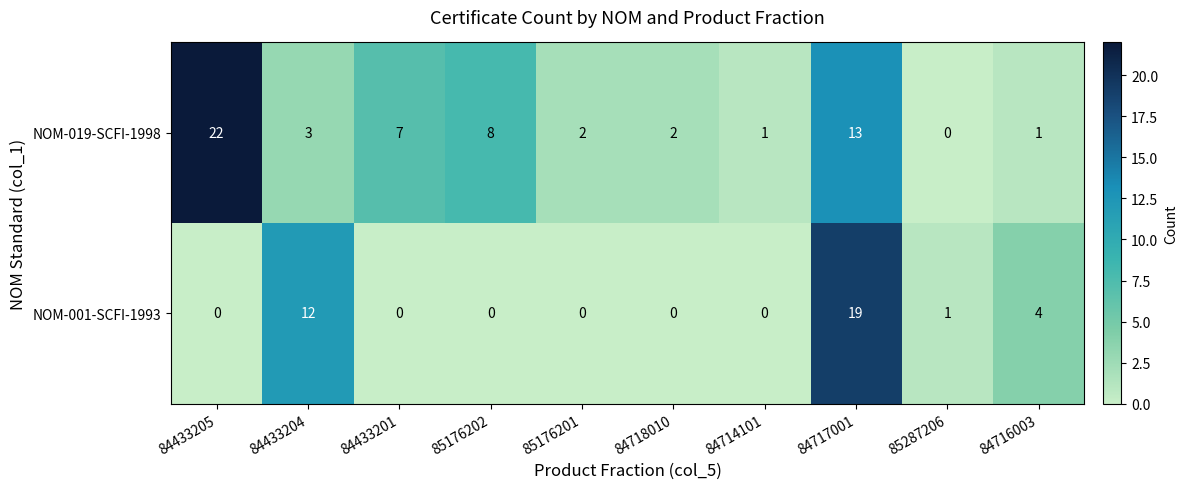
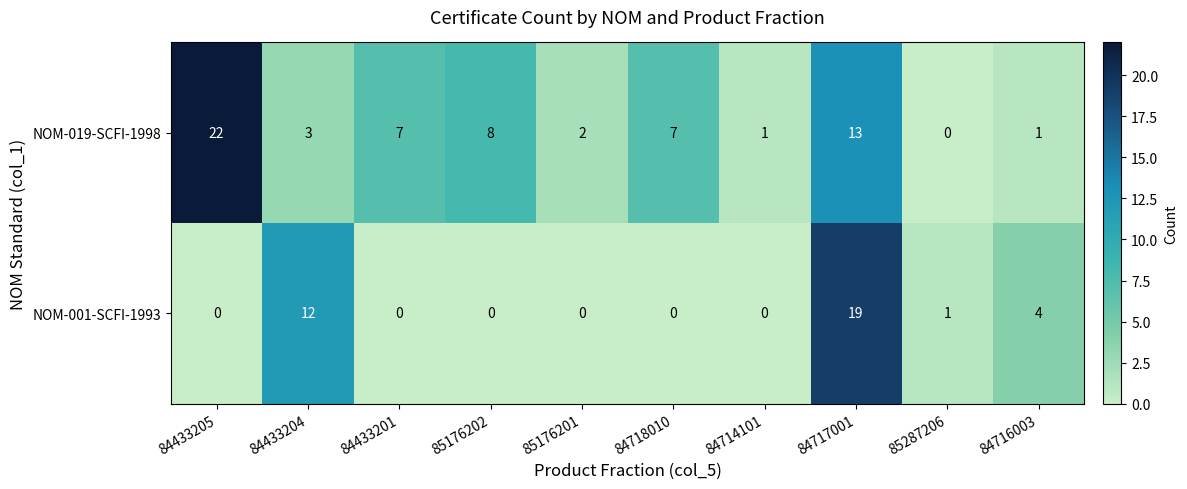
  {
    "NOM-019-SCFI-1998": {
      "84433205": 22,
      "84433204": 3,
      "84433201": 7,
      "85176202": 8,
      "85176201": 2,
-     "84718010": 2,
+     "84718010": 7,
      "84714101": 1,
      "84717001": 13,
      "85287206": 0,
      "84716003": 1
    },
    "NOM-001-SCFI-1993": {
      "84433205": 0,
      "84433204": 12,
      "84433201": 0,
      "85176202": 0,
      "85176201": 0,
      "84718010": 0,
      "84714101": 0,
      "84717001": 19,
      "85287206": 1,
      "84716003": 4
    }
  }
